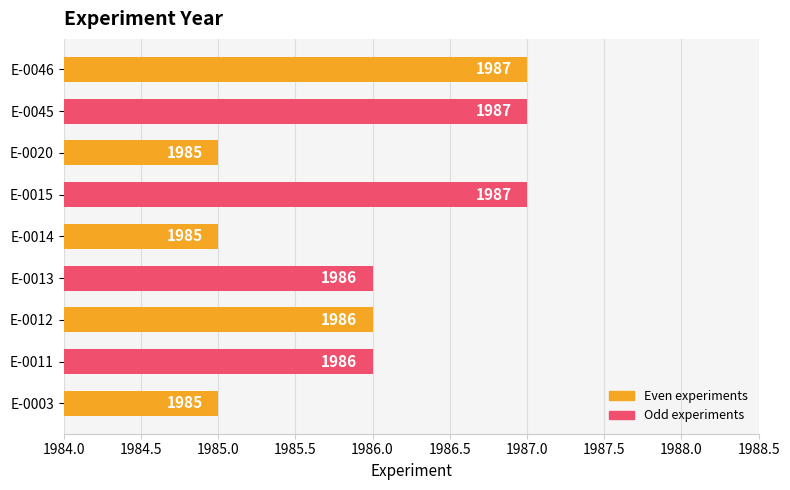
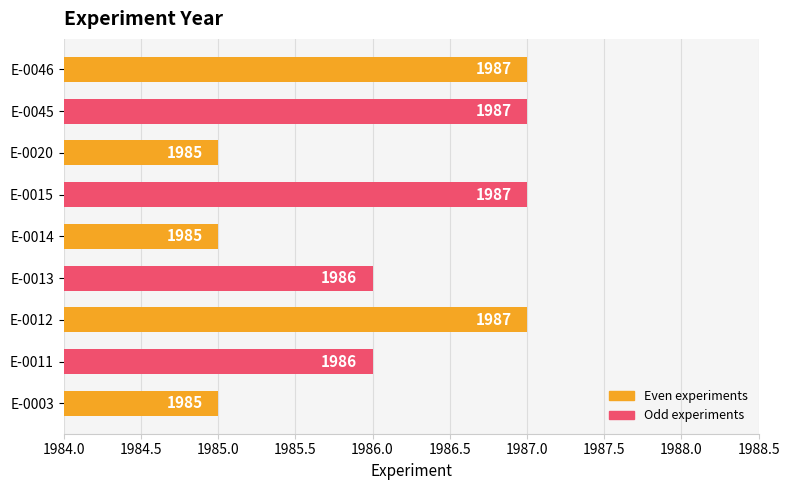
  {
    "E-0046": 1987,
    "E-0045": 1987,
    "E-0020": 1985,
    "E-0015": 1987,
    "E-0014": 1985,
    "E-0013": 1986,
-   "E-0012": 1986,
+   "E-0012": 1987,
    "E-0011": 1986,
    "E-0003": 1985
  }
